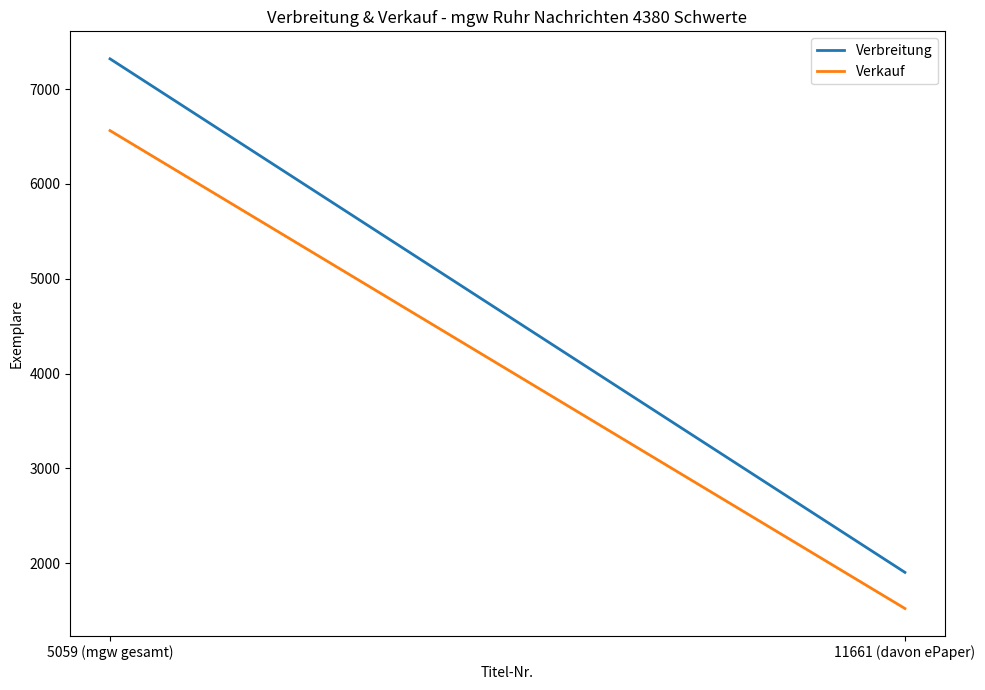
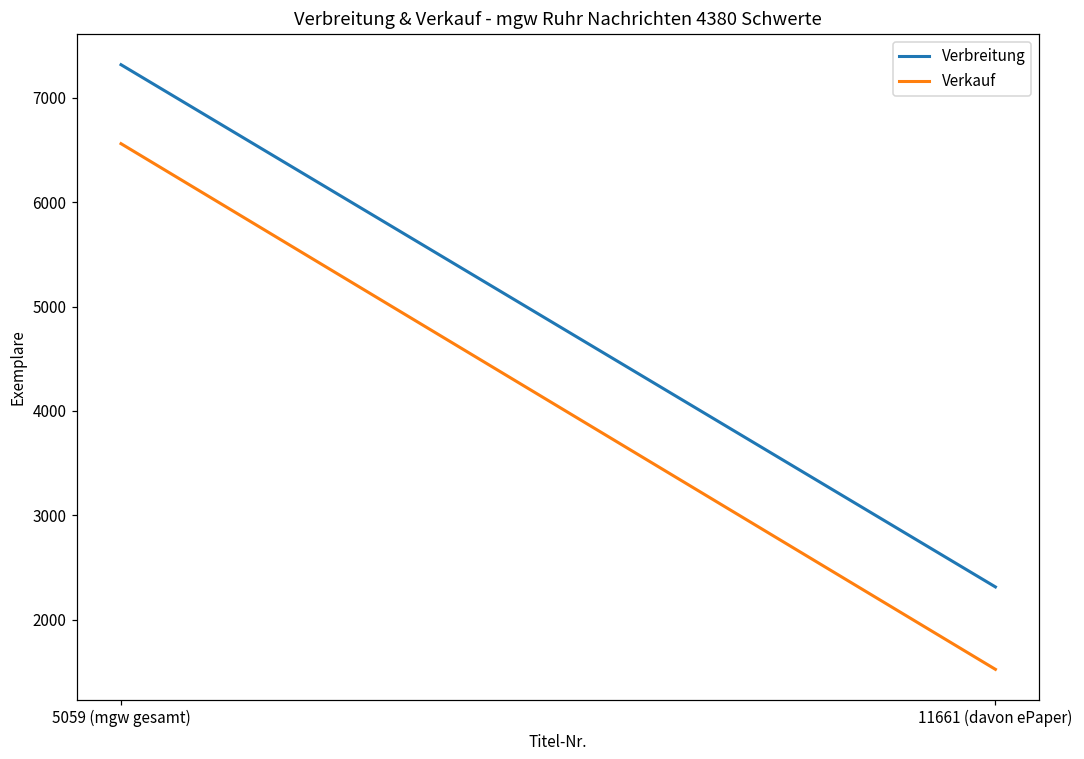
  {
    "Verbreitung": {
      "5059 (mgw gesamt)": 7300,
-     "11661 (davon ePaper)": 1900
+     "11661 (davon ePaper)": 2300
    },
    "Verkauf": {
      "5059 (mgw gesamt)": 6600,
      "11661 (davon ePaper)": 1500
    }
  }
